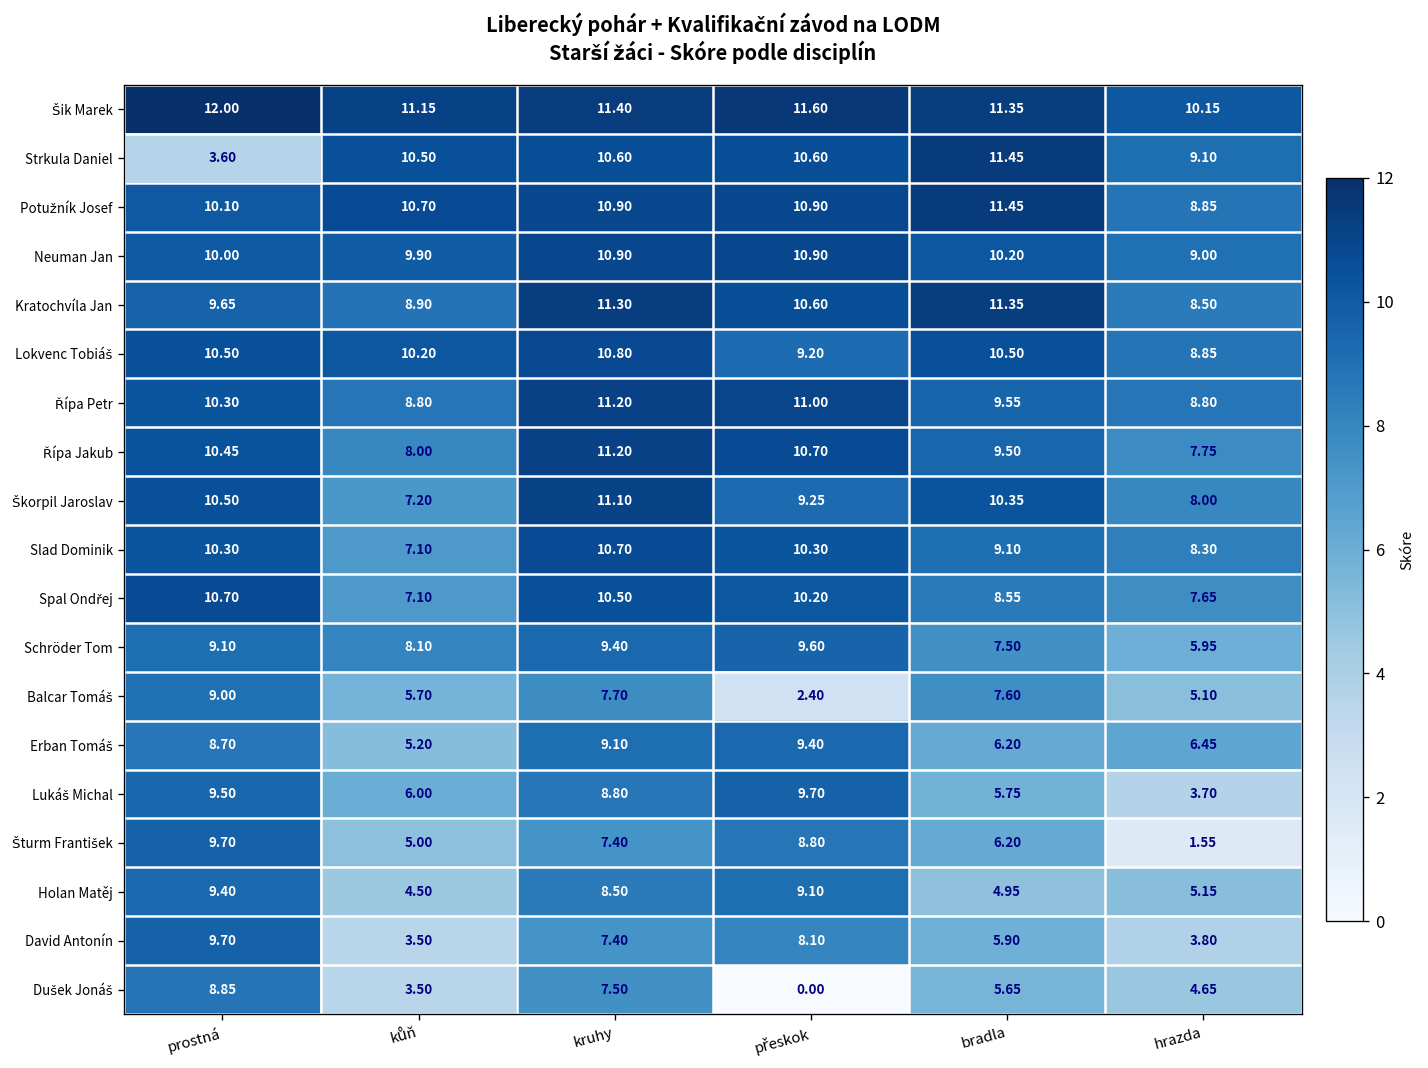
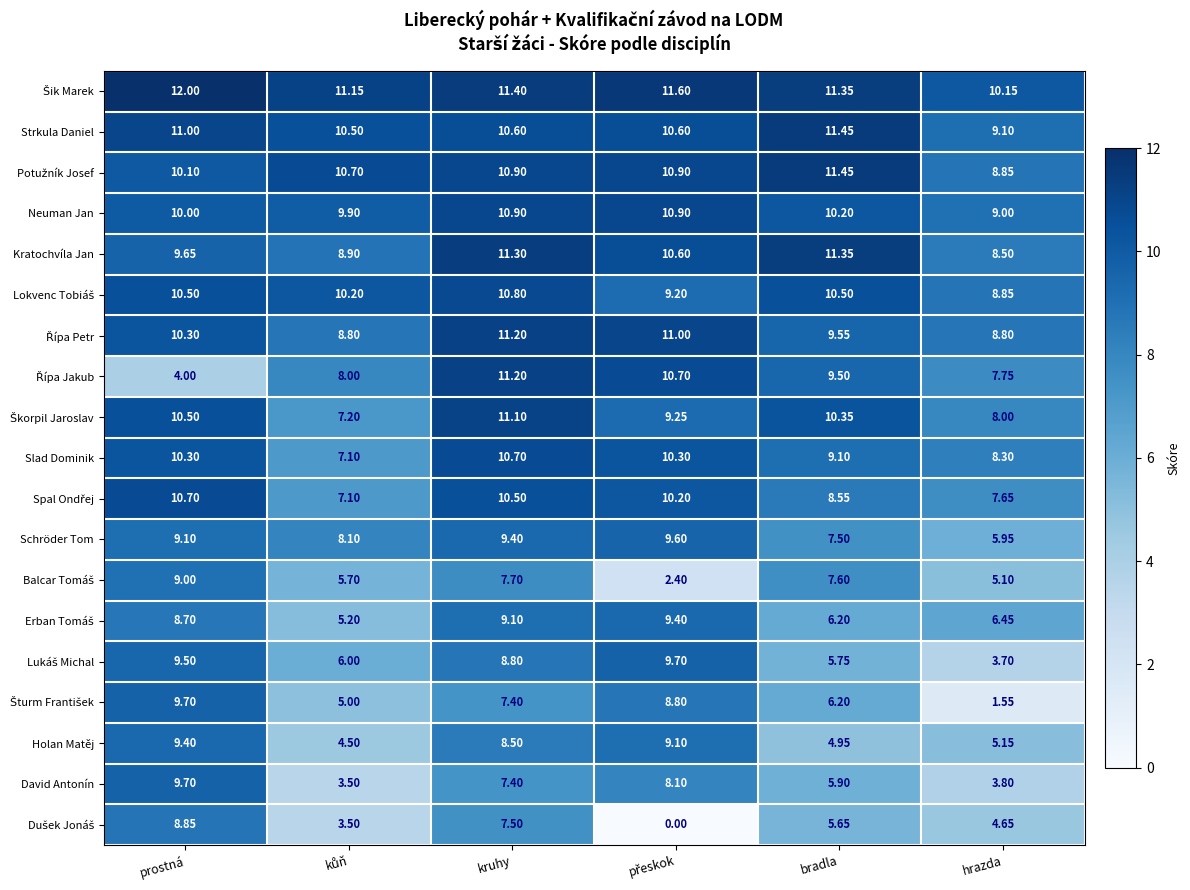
  {
    "Šik Marek": {
      "prostná": 12.00,
      "kůň": 11.15,
      "kruhy": 11.40,
      "přeskok": 11.60,
      "bradla": 11.35,
      "hrazda": 10.15
    },
    "Strkula Daniel": {
-     "prostná": 3.60,
+     "prostná": 11.00,
      "kůň": 10.50,
      "kruhy": 10.60,
      "přeskok": 10.60,
      "bradla": 11.45,
      "hrazda": 9.10
    },
    "Potužník Josef": {
      "prostná": 10.10,
      "kůň": 10.70,
      "kruhy": 10.90,
      "přeskok": 10.90,
      "bradla": 11.45,
      "hrazda": 8.85
    },
    "Neuman Jan": {
      "prostná": 10.00,
      "kůň": 9.90,
      "kruhy": 10.90,
      "přeskok": 10.90,
      "bradla": 10.20,
      "hrazda": 9.00
    },
    "Kratochvíla Jan": {
      "prostná": 9.65,
      "kůň": 8.90,
      "kruhy": 11.30,
      "přeskok": 10.60,
      "bradla": 11.35,
      "hrazda": 8.50
    },
    "Lokvenc Tobiáš": {
      "prostná": 10.50,
      "kůň": 10.20,
      "kruhy": 10.80,
      "přeskok": 9.20,
      "bradla": 10.50,
      "hrazda": 8.85
    },
    "Řípa Petr": {
      "prostná": 10.30,
      "kůň": 8.80,
      "kruhy": 11.20,
      "přeskok": 11.00,
      "bradla": 9.55,
      "hrazda": 8.80
    },
    "Řípa Jakub": {
-     "prostná": 10.45,
+     "prostná": 4.00,
      "kůň": 8.00,
      "kruhy": 11.20,
      "přeskok": 10.70,
      "bradla": 9.50,
      "hrazda": 7.75
    },
    "Škorpil Jaroslav": {
      "prostná": 10.50,
      "kůň": 7.20,
      "kruhy": 11.10,
      "přeskok": 9.25,
      "bradla": 10.35,
      "hrazda": 8.00
    },
    "Slad Dominik": {
      "prostná": 10.30,
      "kůň": 7.10,
      "kruhy": 10.70,
      "přeskok": 10.30,
      "bradla": 9.10,
      "hrazda": 8.30
    },
    "Spal Ondřej": {
      "prostná": 10.70,
      "kůň": 7.10,
      "kruhy": 10.50,
      "přeskok": 10.20,
      "bradla": 8.55,
      "hrazda": 7.65
    },
    "Schröder Tom": {
      "prostná": 9.10,
      "kůň": 8.10,
      "kruhy": 9.40,
      "přeskok": 9.60,
      "bradla": 7.50,
      "hrazda": 5.95
    },
    "Balcar Tomáš": {
      "prostná": 9.00,
      "kůň": 5.70,
      "kruhy": 7.70,
      "přeskok": 2.40,
      "bradla": 7.60,
      "hrazda": 5.10
    },
    "Erban Tomáš": {
      "prostná": 8.70,
      "kůň": 5.20,
      "kruhy": 9.10,
      "přeskok": 9.40,
      "bradla": 6.20,
      "hrazda": 6.45
    },
    "Lukáš Michal": {
      "prostná": 9.50,
      "kůň": 6.00,
      "kruhy": 8.80,
      "přeskok": 9.70,
      "bradla": 5.75,
      "hrazda": 3.70
    },
    "Šturm František": {
      "prostná": 9.70,
      "kůň": 5.00,
      "kruhy": 7.40,
      "přeskok": 8.80,
      "bradla": 6.20,
      "hrazda": 1.55
    },
    "Holan Matěj": {
      "prostná": 9.40,
      "kůň": 4.50,
      "kruhy": 8.50,
      "přeskok": 9.10,
      "bradla": 4.95,
      "hrazda": 5.15
    },
    "David Antonín": {
      "prostná": 9.70,
      "kůň": 3.50,
      "kruhy": 7.40,
      "přeskok": 8.10,
      "bradla": 5.90,
      "hrazda": 3.80
    },
    "Dušek Jonáš": {
      "prostná": 8.85,
      "kůň": 3.50,
      "kruhy": 7.50,
      "přeskok": 0.00,
      "bradla": 5.65,
      "hrazda": 4.65
    }
  }
